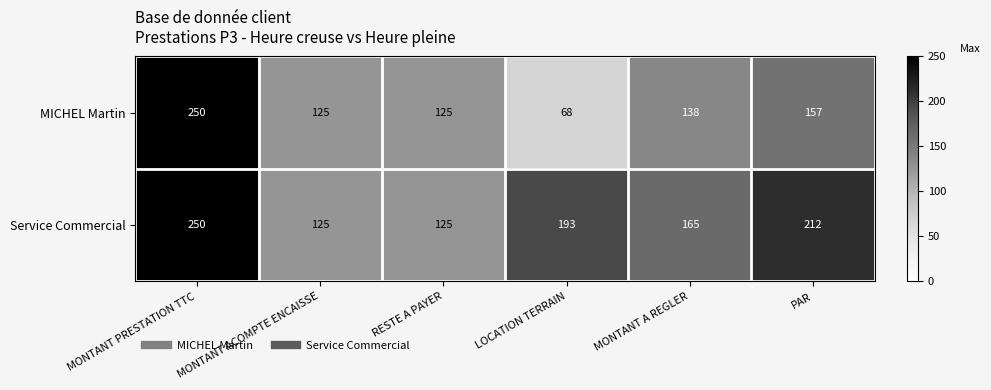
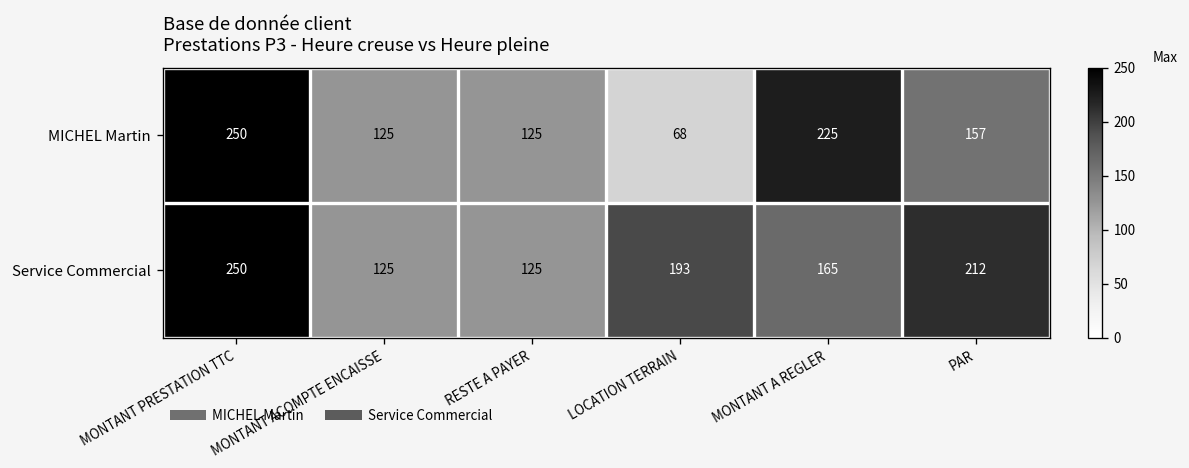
  {
    "MICHEL Martin": {
      "MONTANT PRESTATION TTC": 250,
      "MONTANT ACOMPTE ENCAISSE": 125,
      "RESTE A PAYER": 125,
      "LOCATION TERRAIN": 68,
-     "MONTANT A REGLER": 138,
+     "MONTANT A REGLER": 225,
      "PAR": 157
    },
    "Service Commercial": {
      "MONTANT PRESTATION TTC": 250,
      "MONTANT ACOMPTE ENCAISSE": 125,
      "RESTE A PAYER": 125,
      "LOCATION TERRAIN": 193,
      "MONTANT A REGLER": 165,
      "PAR": 212
    }
  }
